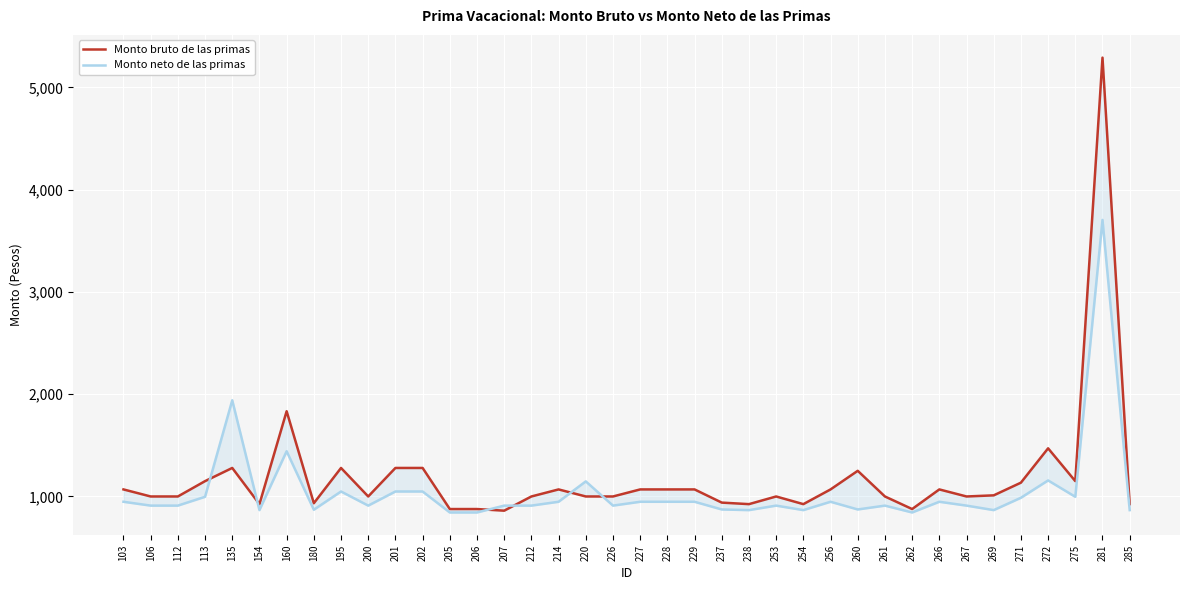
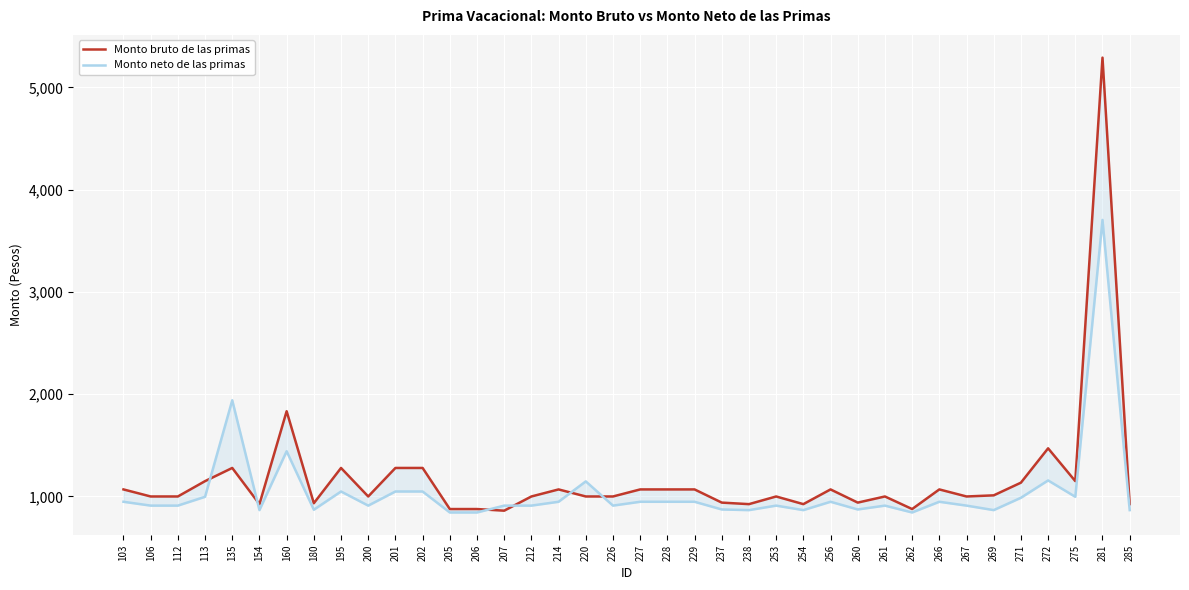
  {
    "Monto bruto de las primas": {
      "135": "1,280",
      "207": "860",
      "220": "1,000",
-     "260": "1,250"
+     "260": "940"
    }
  }
